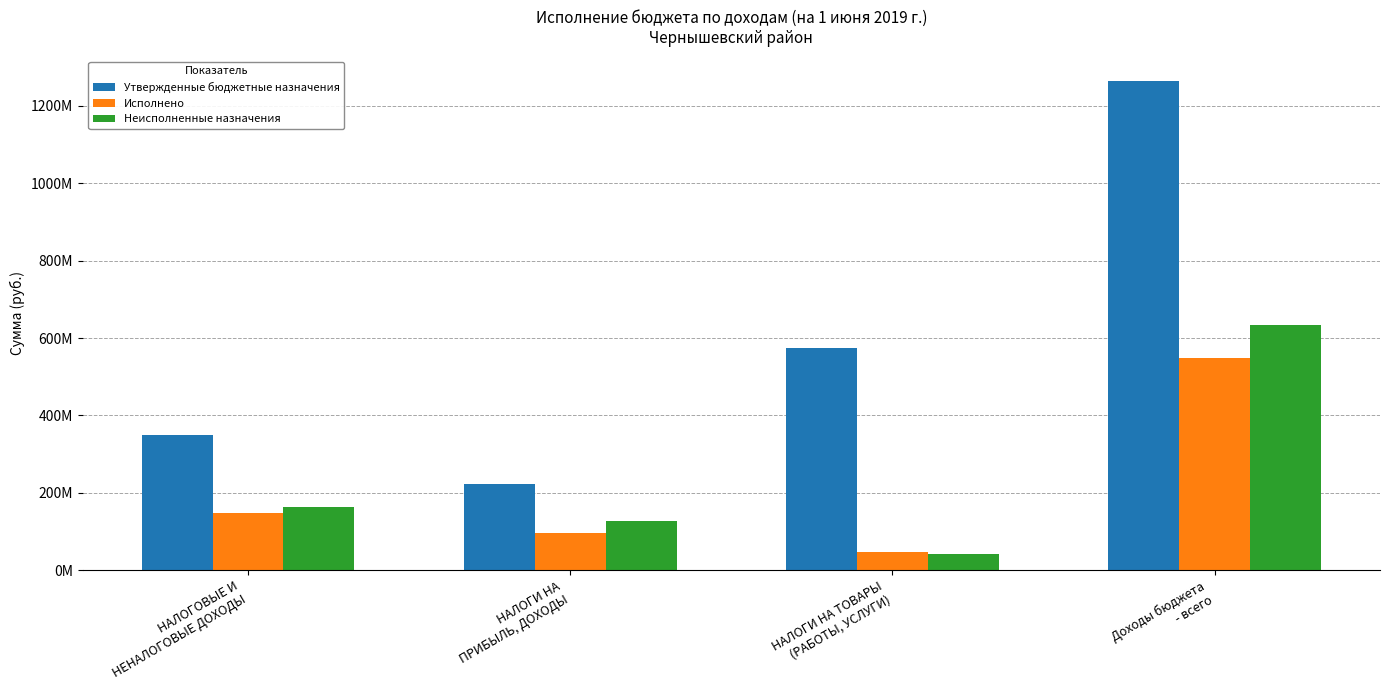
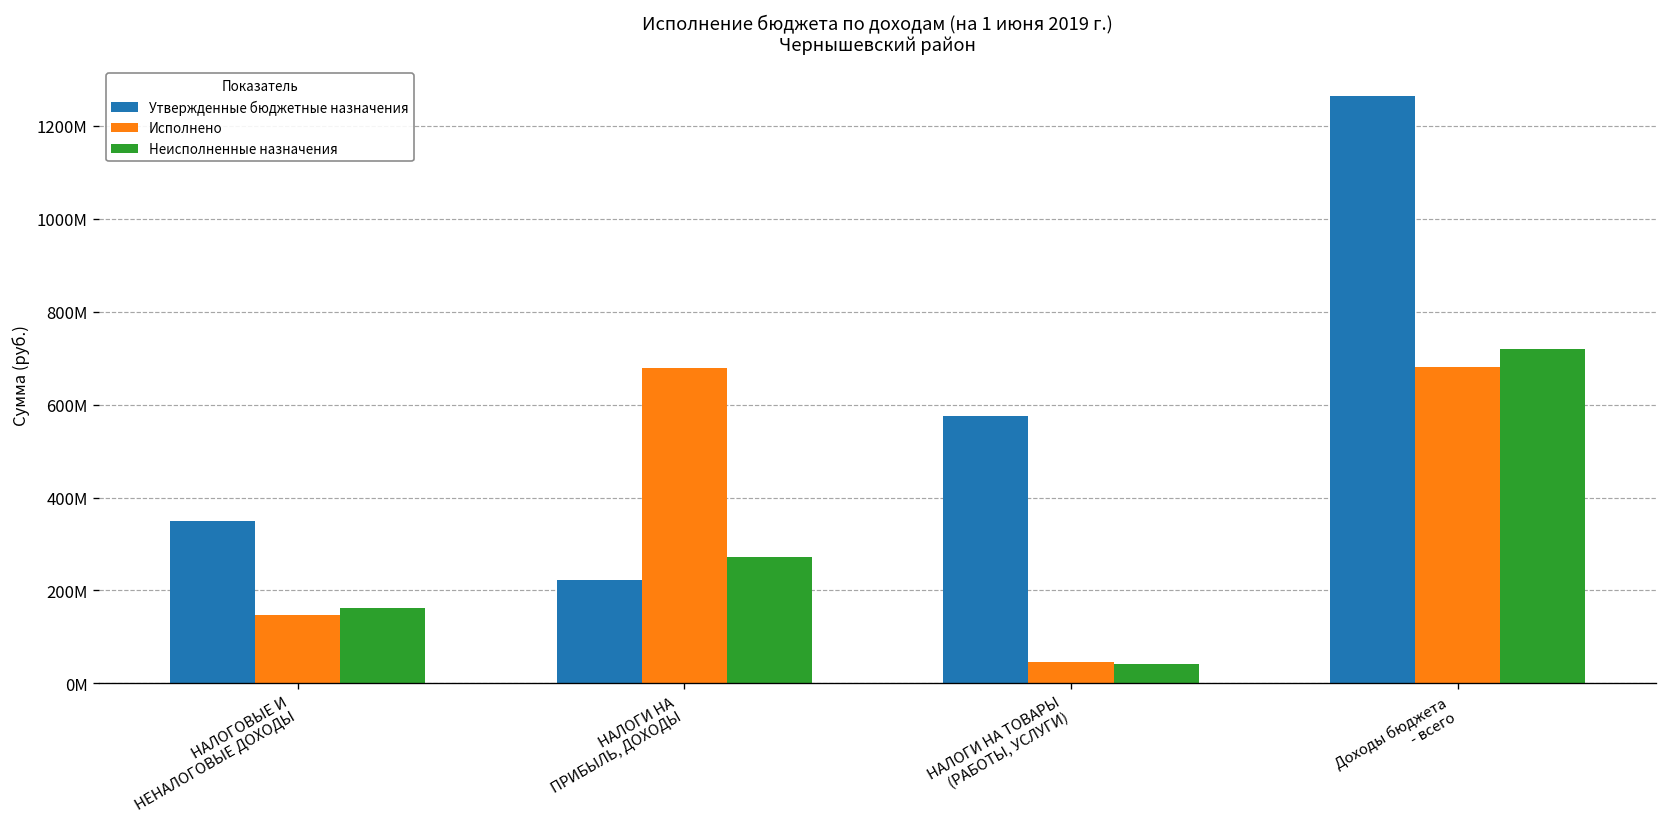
  {
    "Утвержденные бюджетные назначения": {
      "НАЛОГОВЫЕ И НЕНАЛОГОВЫЕ ДОХОДЫ": 350000000,
      "НАЛОГИ НА ПРИБЫЛЬ, ДОХОДЫ": 220000000,
      "НАЛОГИ НА ТОВАРЫ (РАБОТЫ, УСЛУГИ)": 580000000,
      "Доходы бюджета - всего": 1260000000
    },
    "Исполнено": {
      "НАЛОГОВЫЕ И НЕНАЛОГОВЫЕ ДОХОДЫ": 150000000,
-     "НАЛОГИ НА ПРИБЫЛЬ, ДОХОДЫ": 100000000,
+     "НАЛОГИ НА ПРИБЫЛЬ, ДОХОДЫ": 680000000,
      "НАЛОГИ НА ТОВАРЫ (РАБОТЫ, УСЛУГИ)": 50000000,
-     "Доходы бюджета - всего": 550000000
+     "Доходы бюджета - всего": 680000000
    },
    "Неисполненные назначения": {
      "НАЛОГОВЫЕ И НЕНАЛОГОВЫЕ ДОХОДЫ": 160000000,
-     "НАЛОГИ НА ПРИБЫЛЬ, ДОХОДЫ": 130000000,
+     "НАЛОГИ НА ПРИБЫЛЬ, ДОХОДЫ": 270000000,
      "НАЛОГИ НА ТОВАРЫ (РАБОТЫ, УСЛУГИ)": 40000000,
-     "Доходы бюджета - всего": 630000000
+     "Доходы бюджета - всего": 720000000
    }
  }
